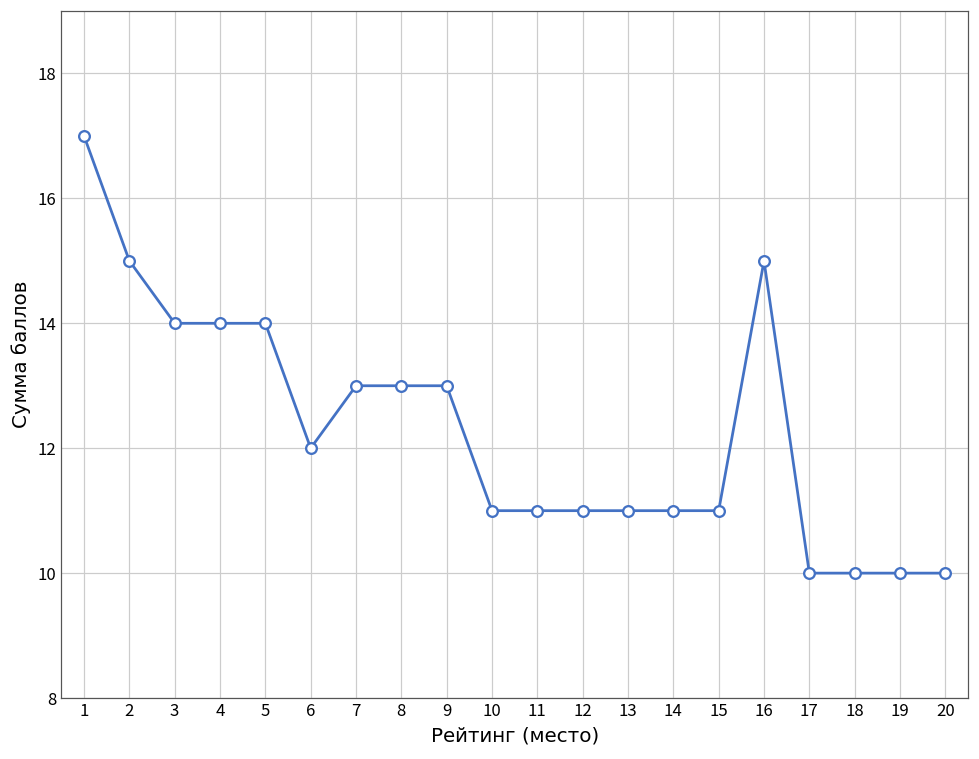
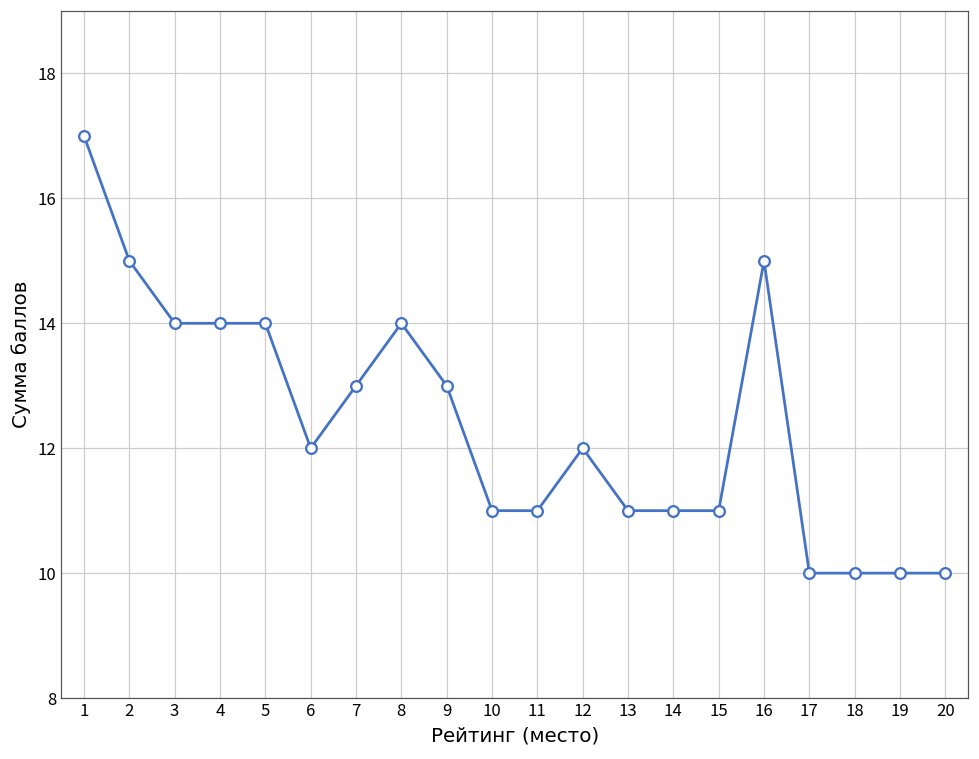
  {
    "1": 17,
    "2": 15,
    "3": 14,
    "4": 14,
    "5": 14,
    "6": 12,
    "7": 13,
-   "8": 13,
+   "8": 14,
    "9": 13,
    "10": 11,
    "11": 11,
-   "12": 11,
+   "12": 12,
    "13": 11,
    "14": 11,
    "15": 11,
    "16": 15,
    "17": 10,
    "18": 10,
    "19": 10,
    "20": 10
  }
